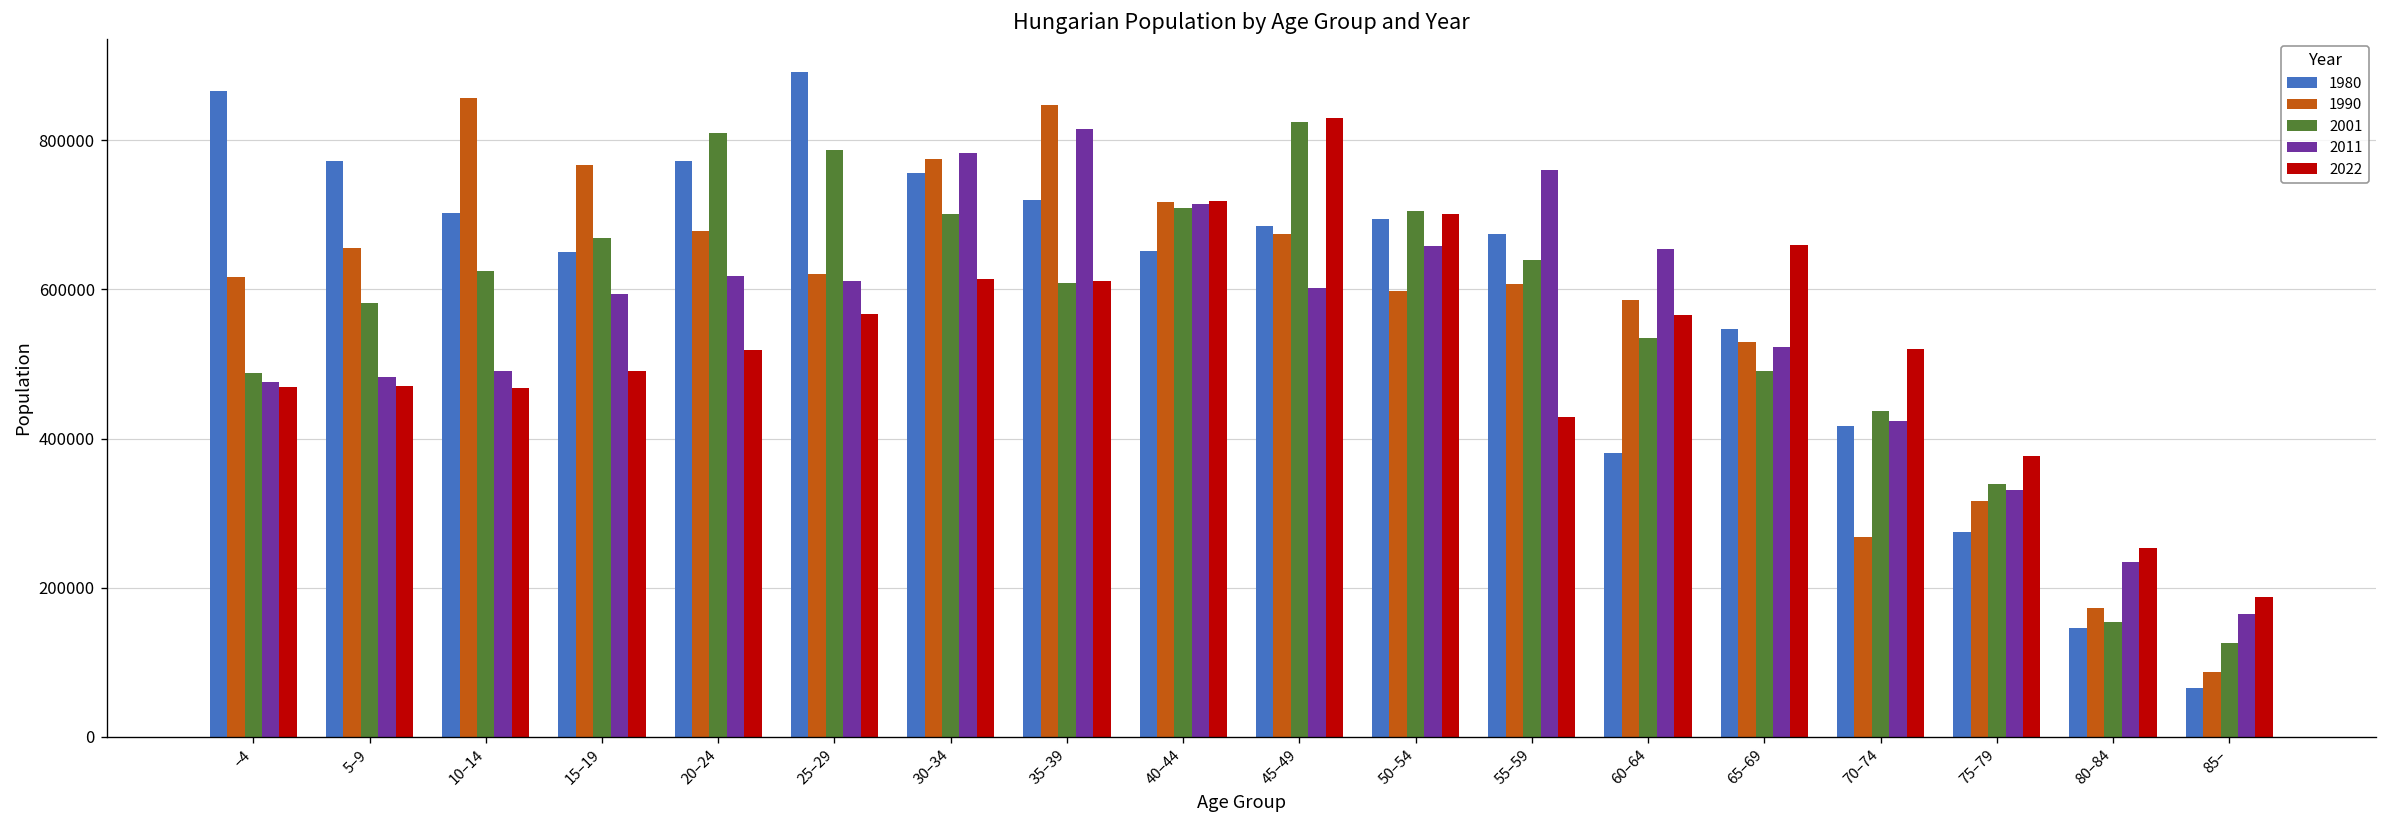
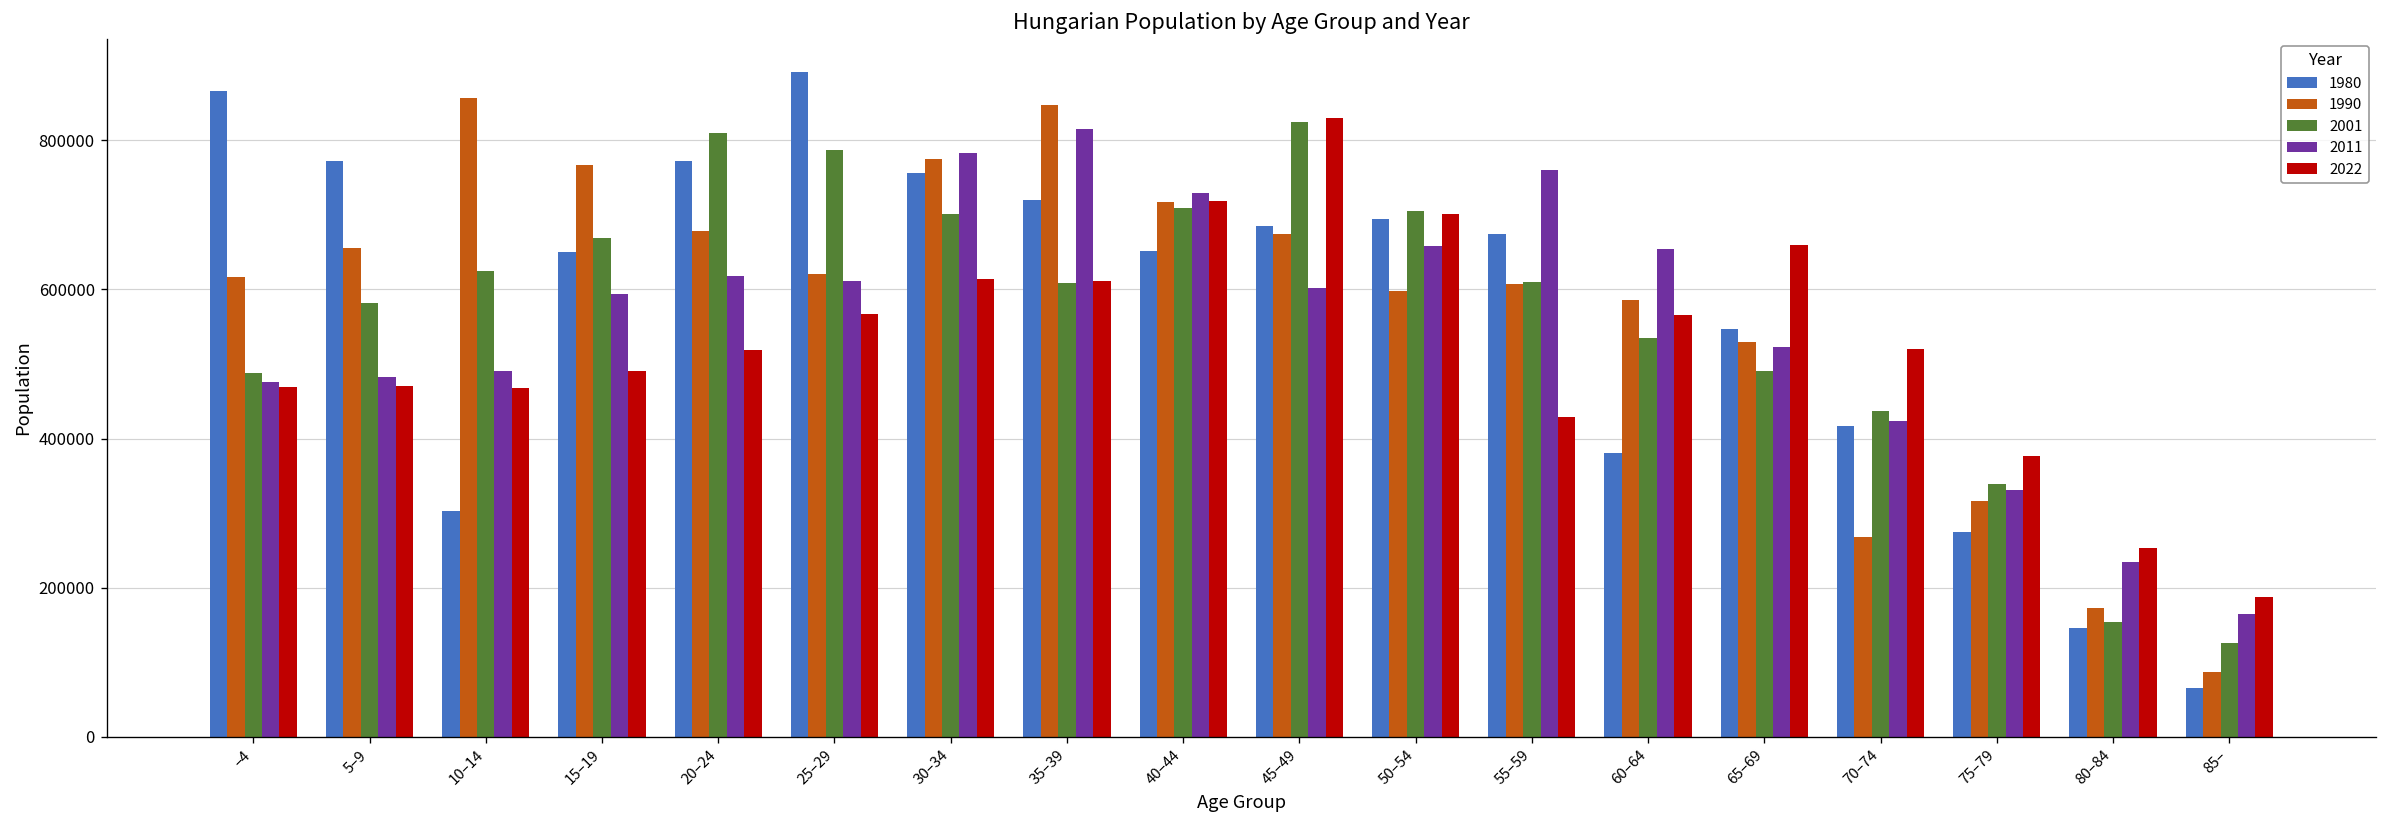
  {
    "1980": {
      "–4": 870000,
      "5–9": 770000,
-     "10–14": 700000,
+     "10–14": 300000,
      "15–19": 650000,
      "20–24": 770000,
      "25–29": 890000,
      "30–34": 760000,
      "35–39": 720000,
      "40–44": 650000,
      "45–49": 690000,
      "50–54": 690000,
      "55–59": 670000,
      "60–64": 380000,
      "65–69": 550000,
      "70–74": 420000,
      "75–79": 270000,
      "80–84": 150000,
      "85–": 60000
    },
    "1990": {
      "–4": 620000,
      "5–9": 660000,
      "10–14": 860000,
      "15–19": 770000,
      "20–24": 680000,
      "25–29": 620000,
      "30–34": 770000,
      "35–39": 850000,
      "40–44": 720000,
      "45–49": 670000,
      "50–54": 600000,
      "55–59": 610000,
      "60–64": 590000,
      "65–69": 530000,
      "70–74": 270000,
      "75–79": 320000,
      "80–84": 170000,
      "85–": 90000
    },
    "2001": {
      "–4": 490000,
      "5–9": 580000,
      "10–14": 620000,
      "15–19": 670000,
      "20–24": 810000,
      "25–29": 790000,
      "30–34": 700000,
      "35–39": 610000,
      "40–44": 710000,
      "45–49": 820000,
      "50–54": 700000,
-     "55–59": 640000,
+     "55–59": 610000,
      "60–64": 540000,
      "65–69": 490000,
      "70–74": 440000,
      "75–79": 340000,
      "80–84": 150000,
      "85–": 130000
    },
    "2011": {
      "–4": 480000,
      "5–9": 480000,
      "10–14": 490000,
      "15–19": 590000,
      "20–24": 620000,
      "25–29": 610000,
      "30–34": 780000,
      "35–39": 820000,
-     "40–44": 710000,
+     "40–44": 730000,
      "45–49": 600000,
      "50–54": 660000,
      "55–59": 760000,
      "60–64": 650000,
      "65–69": 520000,
      "70–74": 420000,
      "75–79": 330000,
      "80–84": 230000,
      "85–": 170000
    },
    "2022": {
      "–4": 470000,
      "5–9": 470000,
      "10–14": 470000,
      "15–19": 490000,
      "20–24": 520000,
      "25–29": 570000,
      "30–34": 610000,
      "35–39": 610000,
      "40–44": 720000,
      "45–49": 830000,
      "50–54": 700000,
      "55–59": 430000,
      "60–64": 570000,
      "65–69": 660000,
      "70–74": 520000,
      "75–79": 380000,
      "80–84": 250000,
      "85–": 190000
    }
  }
